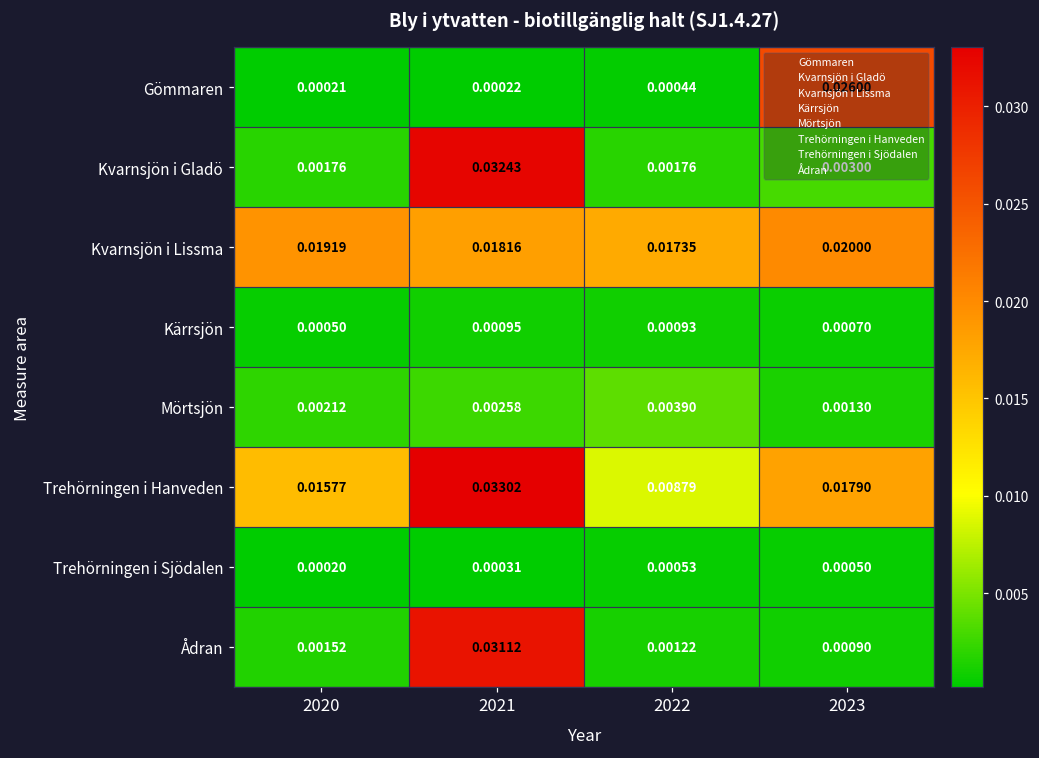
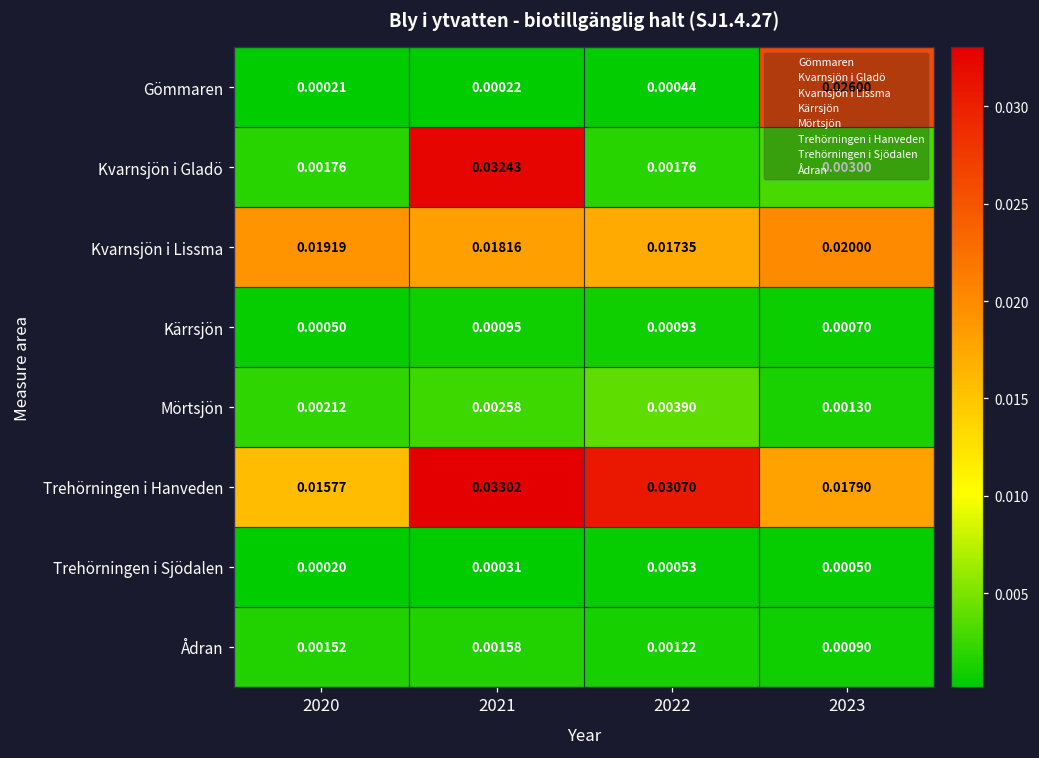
  {
    "Gömmaren": {
      "2020": 0.00021,
      "2021": 0.00022,
      "2022": 0.00044
    },
    "Kvarnsjön i Gladö": {
      "2020": 0.00176,
      "2021": 0.03243,
      "2022": 0.00176
    },
    "Kvarnsjön i Lissma": {
      "2020": 0.01919,
      "2021": 0.01816,
      "2022": 0.01735,
      "2023": 0.02000
    },
    "Kärrsjön": {
      "2020": 0.00050,
      "2021": 0.00095,
      "2022": 0.00093,
      "2023": 0.00070
    },
    "Mörtsjön": {
      "2020": 0.00212,
      "2021": 0.00258,
      "2022": 0.00390,
      "2023": 0.00130
    },
    "Trehörningen i Hanveden": {
      "2020": 0.01577,
      "2021": 0.03302,
-     "2022": 0.00879,
+     "2022": 0.03070,
      "2023": 0.01790
    },
    "Trehörningen i Sjödalen": {
      "2020": 0.00020,
      "2021": 0.00031,
      "2022": 0.00053,
      "2023": 0.00050
    },
    "Ådran": {
      "2020": 0.00152,
-     "2021": 0.03112,
+     "2021": 0.00158,
      "2022": 0.00122,
      "2023": 0.00090
    }
  }
